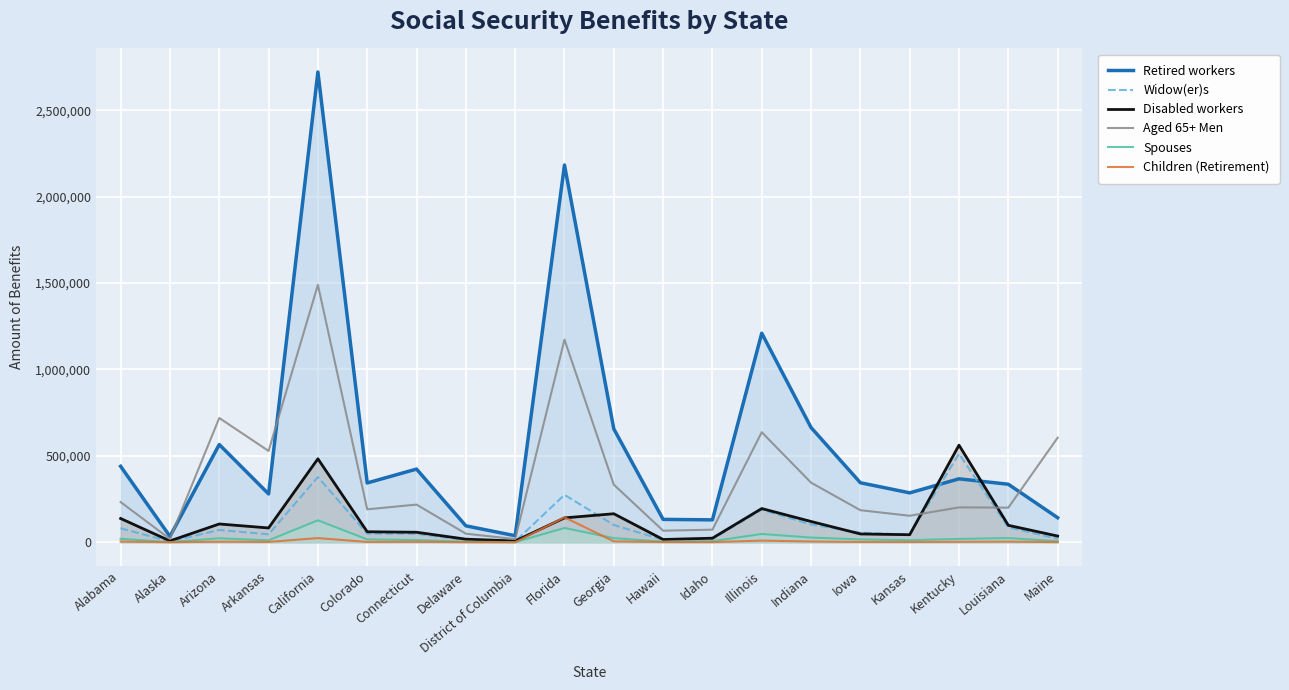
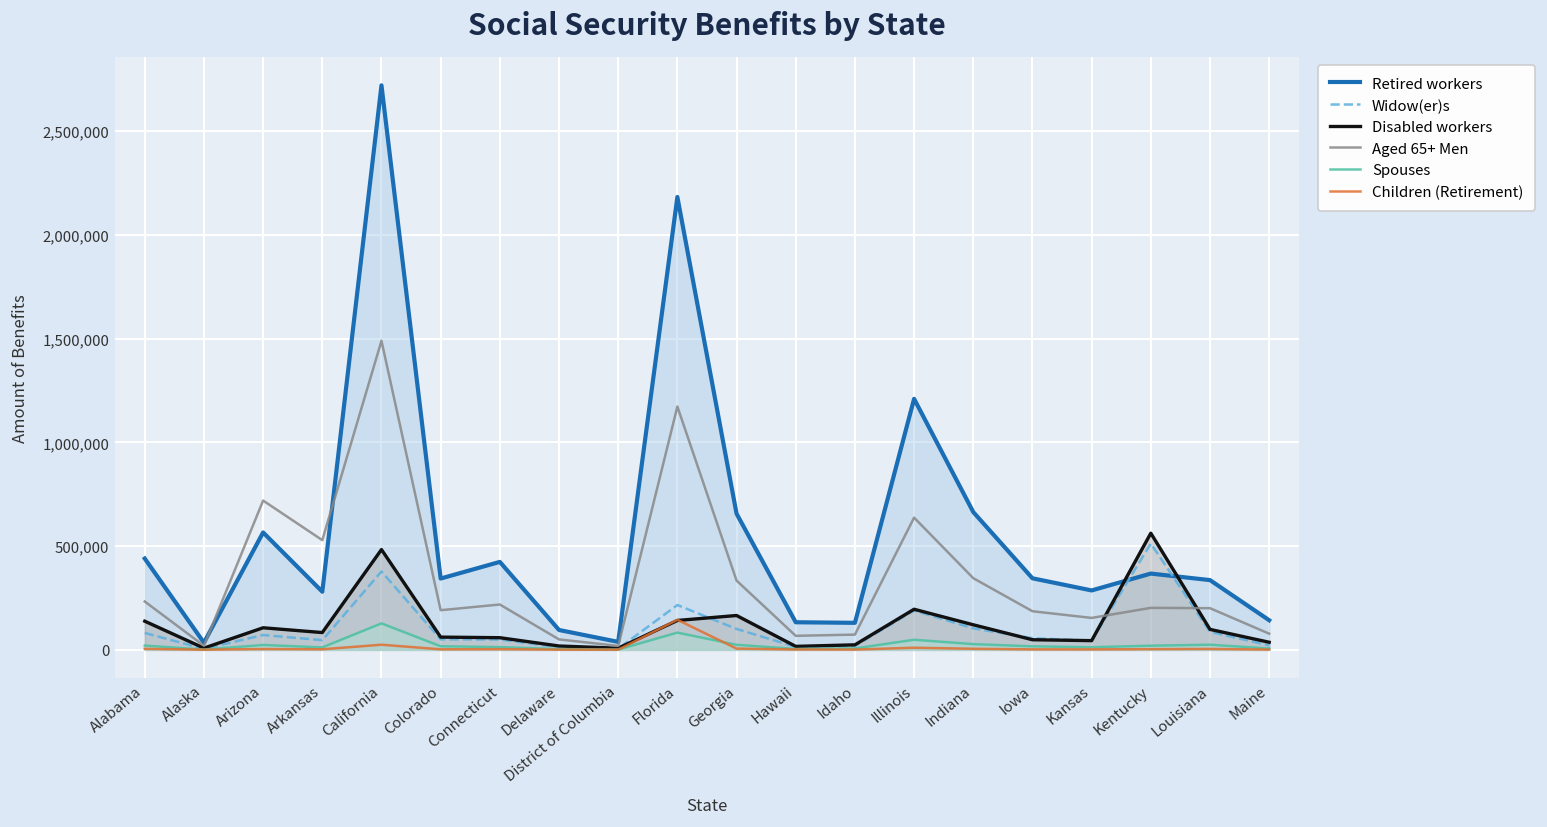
  {
    "Retired workers": {
      "Alabama": "440,000",
      "Alaska": "30,000",
      "Arizona": "570,000",
      "Arkansas": "280,000",
      "California": "2,720,000",
      "Colorado": "340,000",
      "Connecticut": "420,000",
      "Delaware": "100,000",
      "District of Columbia": "40,000",
      "Florida": "2,180,000",
      "Georgia": "660,000",
      "Hawaii": "130,000",
      "Idaho": "130,000",
      "Illinois": "1,210,000",
      "Indiana": "660,000",
      "Iowa": "340,000",
      "Kansas": "290,000",
      "Kentucky": "370,000",
      "Louisiana": "340,000",
      "Maine": "140,000"
    },
    "Widow(er)s": {
      "Alabama": "80,000",
      "Arizona": "70,000",
      "Arkansas": "50,000",
      "California": "380,000",
-     "Florida": "270,000",
+     "Florida": "220,000",
      "Georgia": "100,000",
      "Indiana": "100,000",
      "Kentucky": "510,000",
      "Maine": "20,000"
    },
    "Disabled workers": {
      "Alabama": "140,000",
      "Arizona": "110,000",
      "Arkansas": "80,000",
      "California": "480,000",
      "Georgia": "170,000",
      "Indiana": "120,000",
      "Kentucky": "560,000",
      "Maine": "40,000"
    },
    "Aged 65+ Men": {
      "Alabama": "230,000",
      "Arizona": "720,000",
      "Arkansas": "530,000",
      "California": "1,490,000",
      "Colorado": "190,000",
      "Connecticut": "220,000",
      "Delaware": "50,000",
      "Florida": "1,170,000",
      "Georgia": "330,000",
      "Hawaii": "70,000",
      "Idaho": "70,000",
      "Illinois": "640,000",
      "Indiana": "350,000",
      "Iowa": "190,000",
      "Kansas": "150,000",
      "Kentucky": "200,000",
      "Louisiana": "200,000",
-     "Maine": "610,000"
+     "Maine": "80,000"
    },
    "Spouses": {
      "Alabama": "20,000",
      "Arizona": "20,000",
      "California": "130,000",
      "Florida": "80,000",
      "Georgia": "20,000",
      "Illinois": "50,000",
      "Indiana": "30,000",
      "Iowa": "20,000",
      "Kentucky": "20,000",
      "Louisiana": "20,000"
    },
    "Children (Retirement)": {
      "Alabama": "0",
      "Arizona": "0",
      "California": "20,000",
      "Georgia": "10,000",
      "Illinois": "10,000",
      "Indiana": "0",
      "Iowa": "0",
      "Kentucky": "0",
      "Louisiana": "0"
    }
  }
